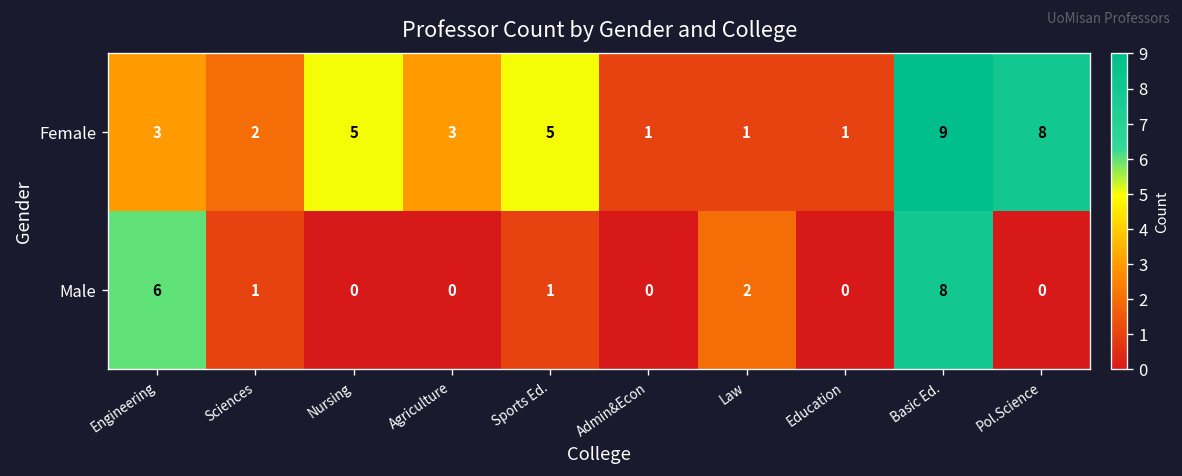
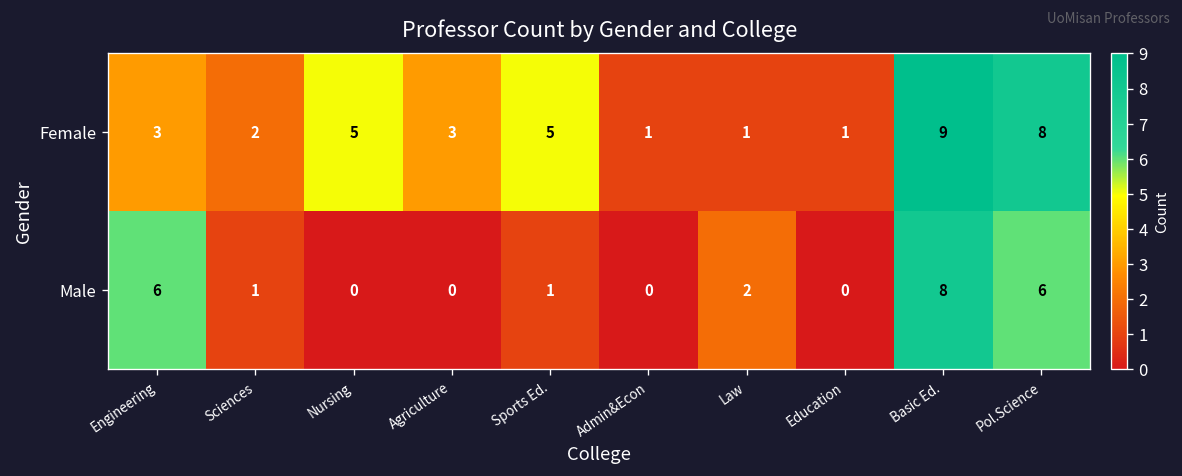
  {
    "Female": {
      "Engineering": 3,
      "Sciences": 2,
      "Nursing": 5,
      "Agriculture": 3,
      "Sports Ed.": 5,
      "Admin&Econ": 1,
      "Law": 1,
      "Education": 1,
      "Basic Ed.": 9,
      "Pol.Science": 8
    },
    "Male": {
      "Engineering": 6,
      "Sciences": 1,
      "Nursing": 0,
      "Agriculture": 0,
      "Sports Ed.": 1,
      "Admin&Econ": 0,
      "Law": 2,
      "Education": 0,
      "Basic Ed.": 8,
-     "Pol.Science": 0
+     "Pol.Science": 6
    }
  }
